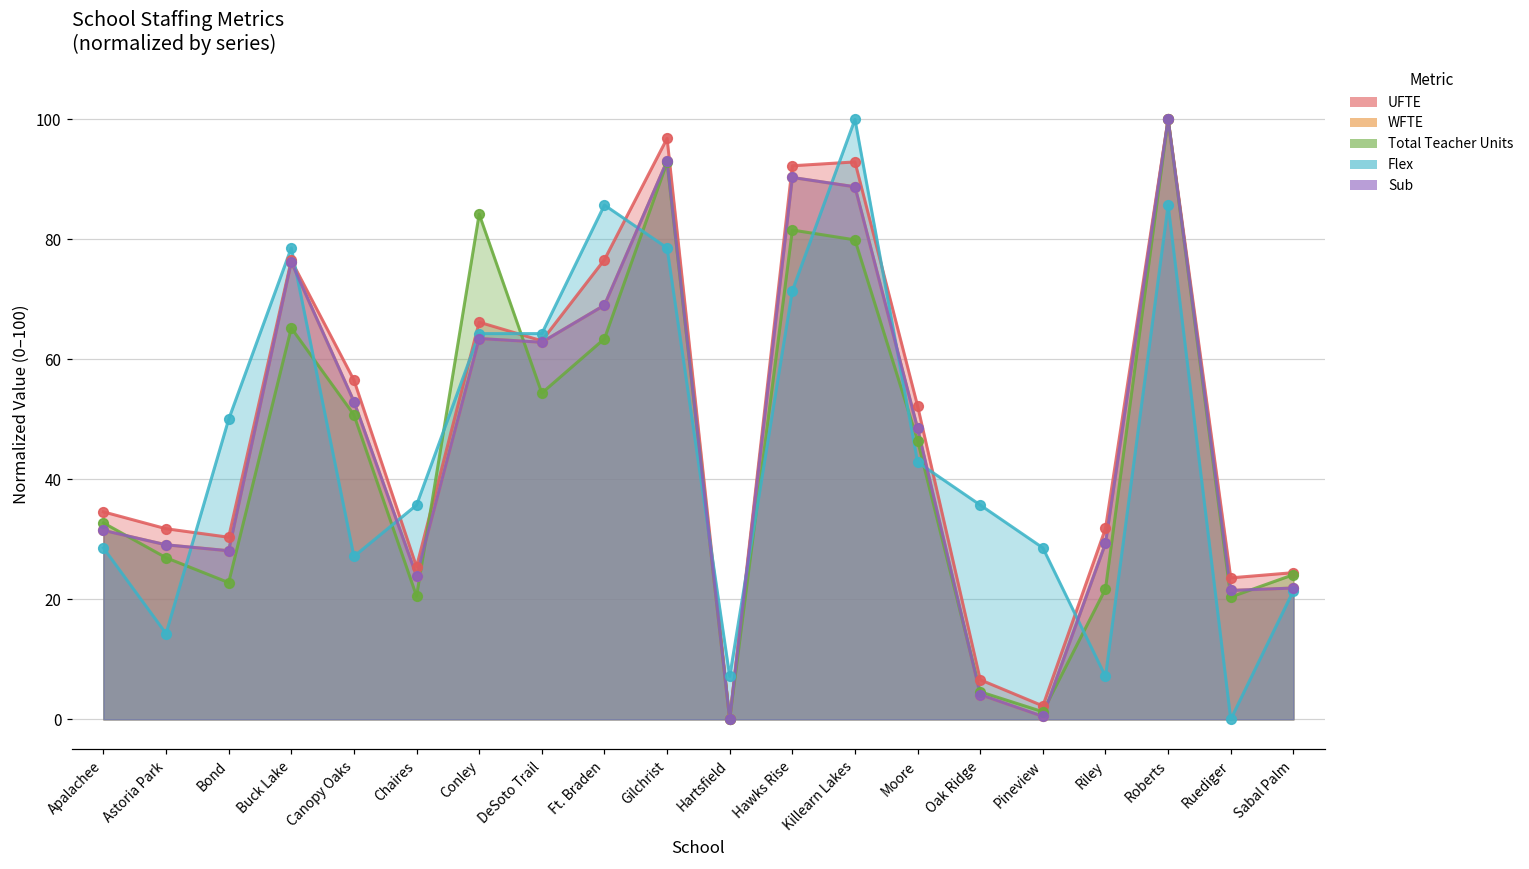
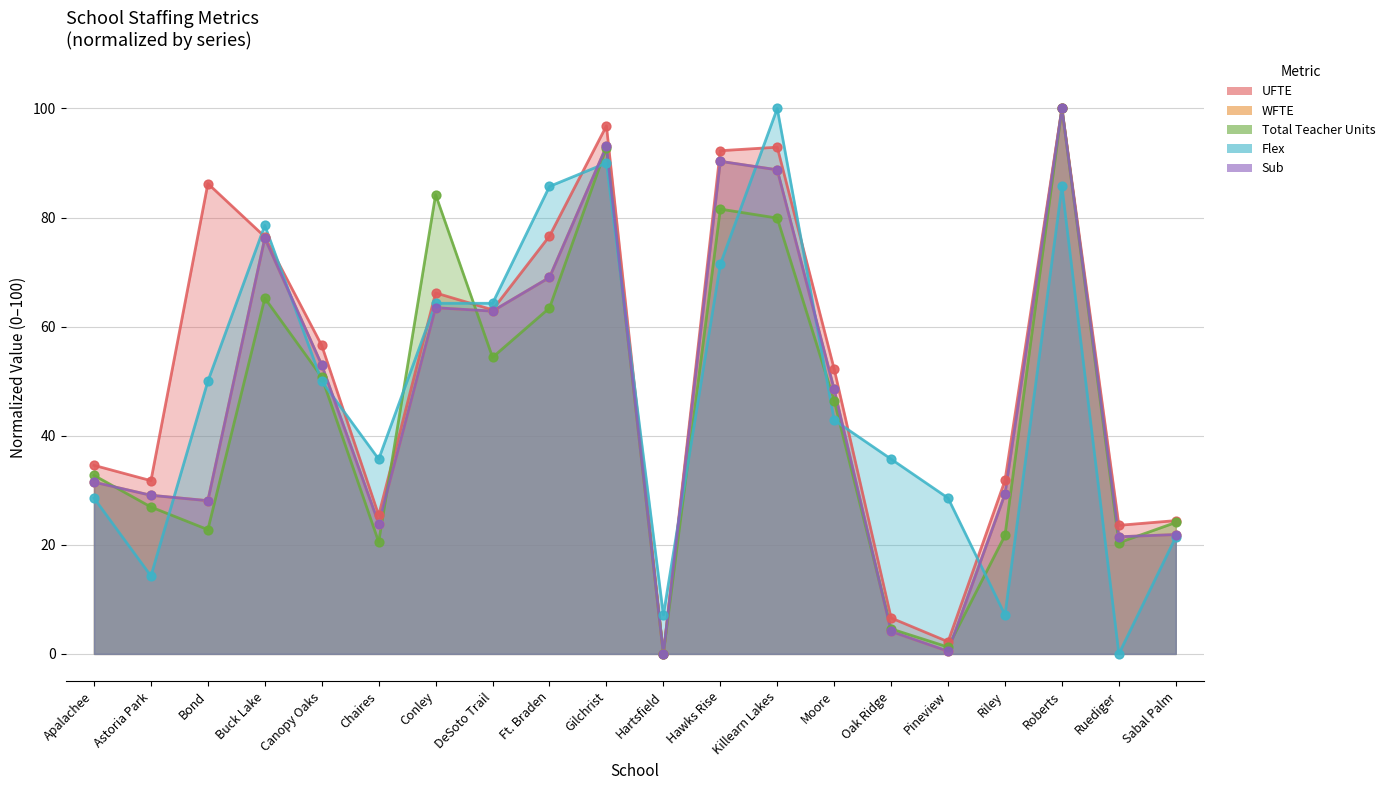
  {
    "UFTE": {
      "Apalachee": 35,
      "Astoria Park": 32,
-     "Bond": 30,
+     "Bond": 86,
      "Canopy Oaks": 57,
      "Chaires": 25,
      "Conley": 66,
      "Ft. Braden": 77,
      "Gilchrist": 97,
      "Hawks Rise": 92,
      "Killearn Lakes": 93,
      "Moore": 52,
      "Oak Ridge": 7,
      "Pineview": 2,
      "Riley": 32,
      "Ruediger": 24
    },
    "Sub": {
      "Apalachee": 31,
      "Astoria Park": 29,
      "Bond": 28,
      "Canopy Oaks": 53,
      "Chaires": 24,
      "Conley": 63,
      "Ft. Braden": 69,
      "Hawks Rise": 90,
      "Killearn Lakes": 89,
      "Moore": 48,
      "Oak Ridge": 4,
      "Pineview": 0,
      "Riley": 29,
      "Ruediger": 21
    },
    "Total Teacher Units": {
      "Apalachee": 33,
      "Astoria Park": 27,
      "Bond": 23,
      "Buck Lake": 65,
      "Canopy Oaks": 51,
      "Chaires": 21,
      "Conley": 84,
      "DeSoto Trail": 54,
      "Ft. Braden": 63,
      "Hawks Rise": 82,
      "Killearn Lakes": 80,
      "Moore": 46,
      "Oak Ridge": 5,
      "Pineview": 1,
      "Riley": 22,
      "Ruediger": 20
    },
    "Flex": {
      "Apalachee": 29,
      "Astoria Park": 14,
      "Bond": 50,
      "Buck Lake": 79,
-     "Canopy Oaks": 27,
+     "Canopy Oaks": 50,
      "Chaires": 36,
      "Conley": 64,
      "DeSoto Trail": 64,
      "Ft. Braden": 86,
-     "Gilchrist": 79,
+     "Gilchrist": 90,
      "Hartsfield": 7,
      "Hawks Rise": 71,
      "Killearn Lakes": 100,
      "Moore": 43,
      "Oak Ridge": 36,
      "Pineview": 29,
      "Riley": 7,
      "Roberts": 86,
      "Ruediger": 0
    }
  }
